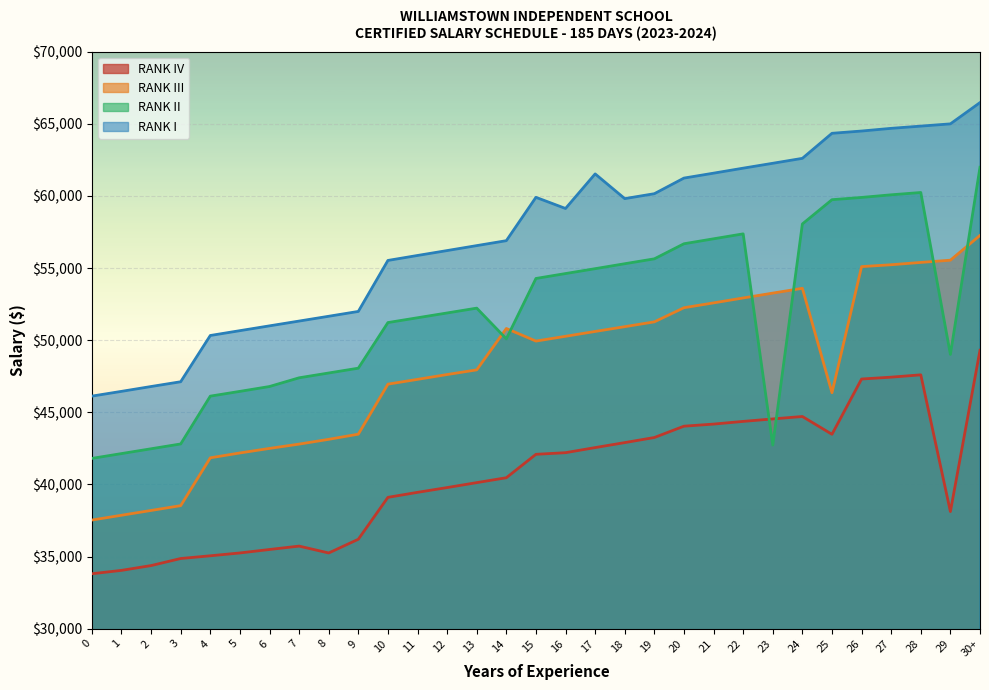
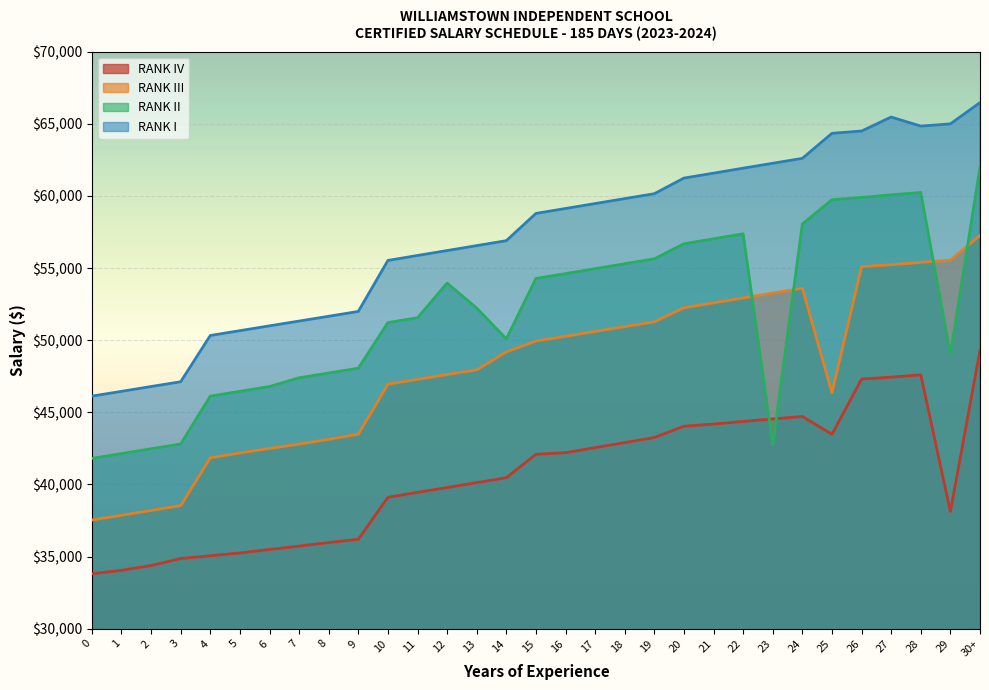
  {
    "RANK IV": {
      "0": "$33,800",
      "1": "$34,000",
      "2": "$34,400",
      "3": "$34,900",
      "4": "$35,100",
      "5": "$35,300",
      "6": "$35,500",
      "7": "$35,700",
-     "8": "$35,300",
+     "8": "$36,000",
      "9": "$36,200",
      "10": "$39,100",
      "11": "$39,500",
      "12": "$39,800",
      "13": "$40,100",
      "14": "$40,500",
      "15": "$42,100",
      "16": "$42,200",
      "17": "$42,600",
      "18": "$42,900",
      "19": "$43,300",
      "20": "$44,000",
      "21": "$44,200",
      "22": "$44,400",
      "23": "$44,500",
      "24": "$44,700",
      "25": "$43,500",
      "26": "$47,300",
      "27": "$47,400",
      "28": "$47,600",
      "29": "$38,100",
      "30+": "$49,300"
    },
    "RANK III": {
      "0": "$37,500",
      "1": "$37,900",
      "2": "$38,200",
      "3": "$38,500",
      "4": "$41,800",
      "5": "$42,200",
      "6": "$42,500",
      "7": "$42,800",
      "8": "$43,100",
      "9": "$43,500",
      "10": "$47,000",
      "11": "$47,300",
      "12": "$47,600",
      "13": "$47,900",
-     "14": "$50,800",
+     "14": "$49,200",
      "15": "$49,900",
      "16": "$50,300",
      "17": "$50,600",
      "18": "$50,900",
      "19": "$51,300",
      "20": "$52,200",
      "21": "$52,600",
      "22": "$52,900",
      "23": "$53,300",
      "24": "$53,600",
      "25": "$46,400",
      "26": "$55,100",
      "27": "$55,200",
      "28": "$55,400",
      "29": "$55,500",
      "30+": "$57,300"
    },
    "RANK II": {
      "0": "$41,800",
      "1": "$42,100",
      "2": "$42,500",
      "3": "$42,800",
      "4": "$46,100",
      "5": "$46,500",
      "6": "$46,800",
      "7": "$47,400",
      "8": "$47,700",
      "9": "$48,100",
      "10": "$51,200",
      "11": "$51,600",
-     "12": "$51,900",
+     "12": "$54,000",
      "13": "$52,200",
      "14": "$50,100",
      "15": "$54,300",
      "16": "$54,600",
      "17": "$55,000",
      "18": "$55,300",
      "19": "$55,600",
      "20": "$56,700",
      "21": "$57,000",
      "22": "$57,400",
      "23": "$42,700",
      "24": "$58,100",
      "25": "$59,700",
      "26": "$59,900",
      "27": "$60,100",
      "28": "$60,200",
      "29": "$49,000",
      "30+": "$62,000"
    },
    "RANK I": {
      "0": "$46,100",
      "1": "$46,500",
      "2": "$46,800",
      "3": "$47,100",
      "4": "$50,300",
      "5": "$50,700",
      "6": "$51,000",
      "7": "$51,300",
      "8": "$51,700",
      "9": "$52,000",
      "10": "$55,500",
      "11": "$55,900",
      "12": "$56,200",
      "13": "$56,600",
      "14": "$56,900",
-     "15": "$59,900",
+     "15": "$58,800",
      "16": "$59,100",
-     "17": "$61,500",
+     "17": "$59,500",
      "18": "$59,800",
      "19": "$60,200",
      "20": "$61,200",
      "21": "$61,600",
      "22": "$61,900",
      "23": "$62,300",
      "24": "$62,600",
      "25": "$64,300",
      "26": "$64,500",
-     "27": "$64,700",
+     "27": "$65,500",
      "28": "$64,800",
      "29": "$65,000",
      "30+": "$66,500"
    }
  }
